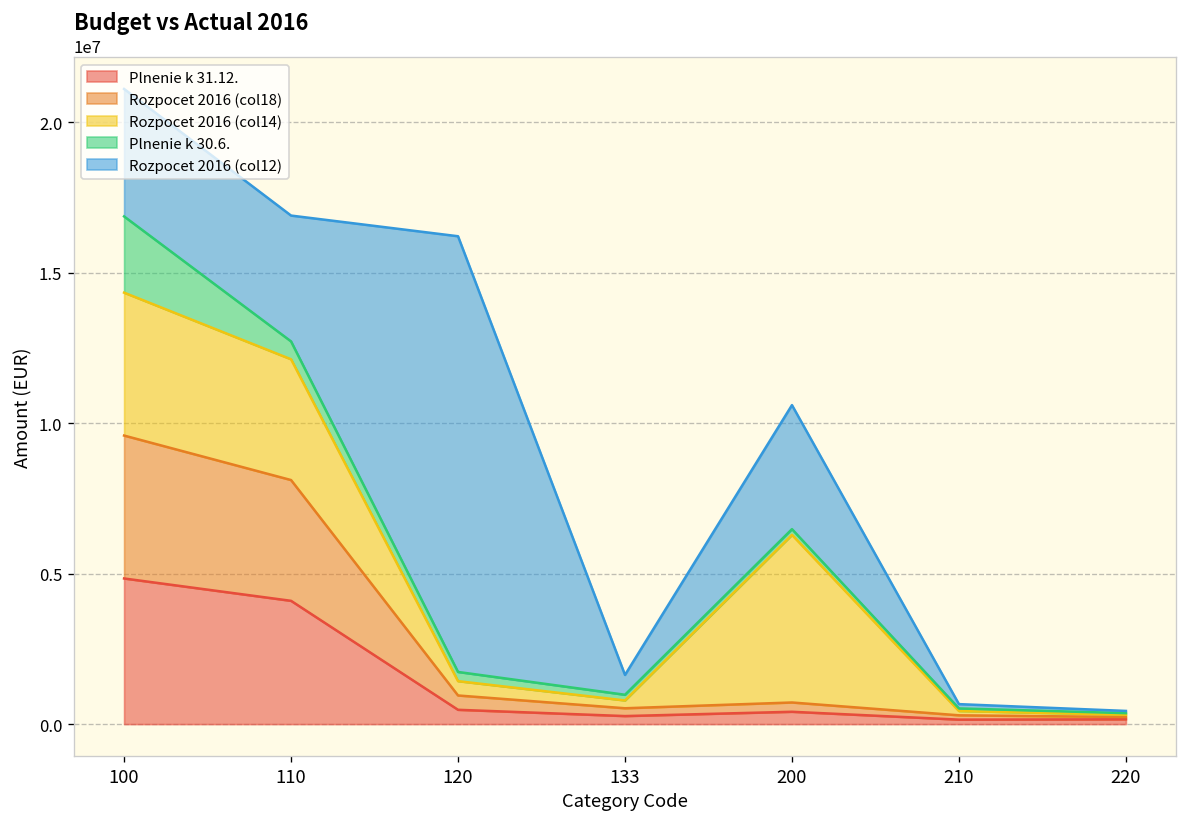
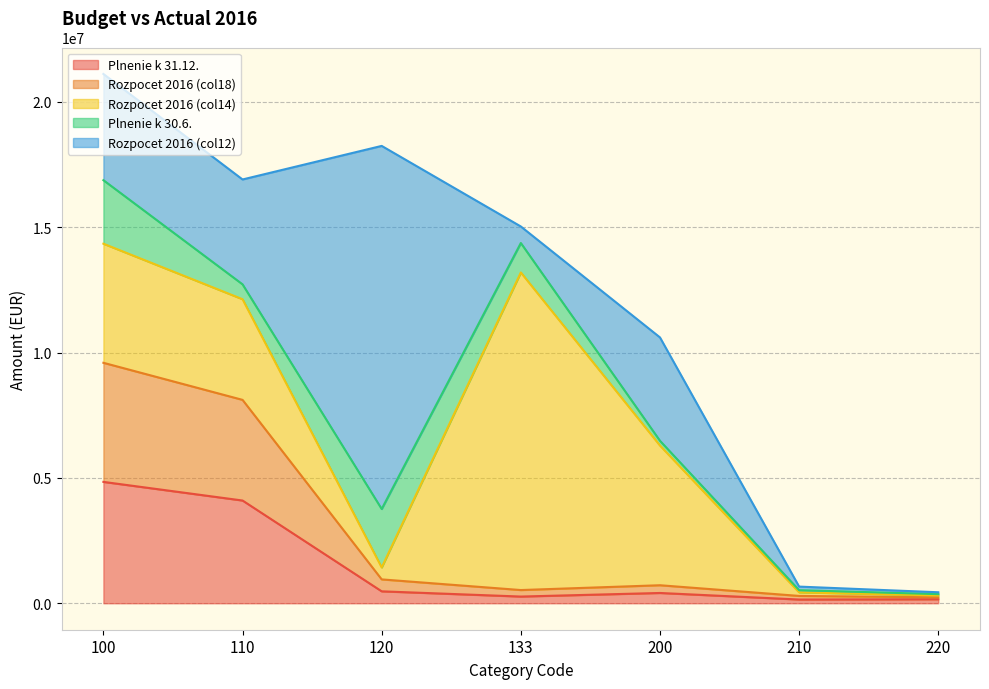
  {
    "Rozpocet 2016 (col14)": {
      "100": 4700000,
      "110": 4000000,
      "120": 500000,
-     "133": 300000,
+     "133": 12700000,
      "200": 5600000
    },
    "Plnenie k 30.6.": {
      "100": 2500000,
      "110": 600000,
-     "120": 300000,
-     "133": 200000,
+     "120": 2300000,
+     "133": 1200000,
      "200": 200000
    },
    "Rozpocet 2016 (col12)": {
      "110": 4200000,
      "120": 14500000,
      "133": 700000,
      "200": 4100000,
      "210": 100000
    }
  }
